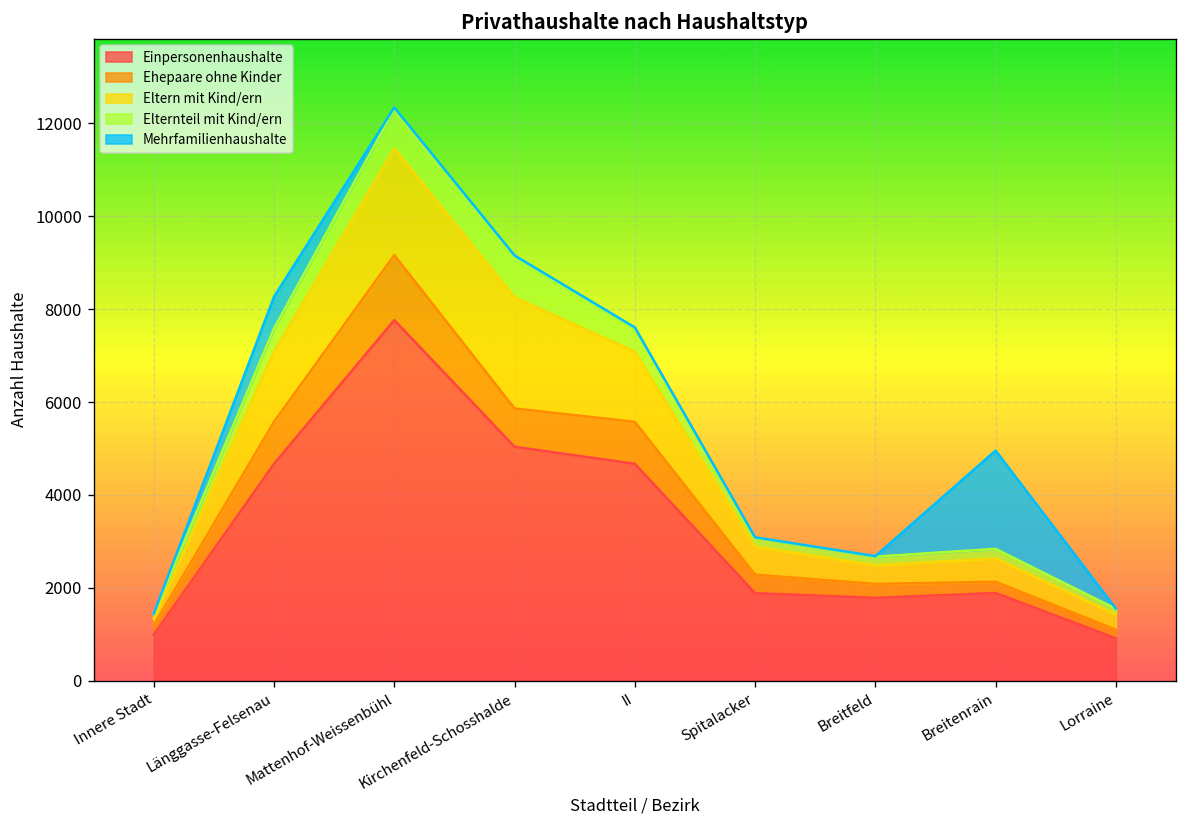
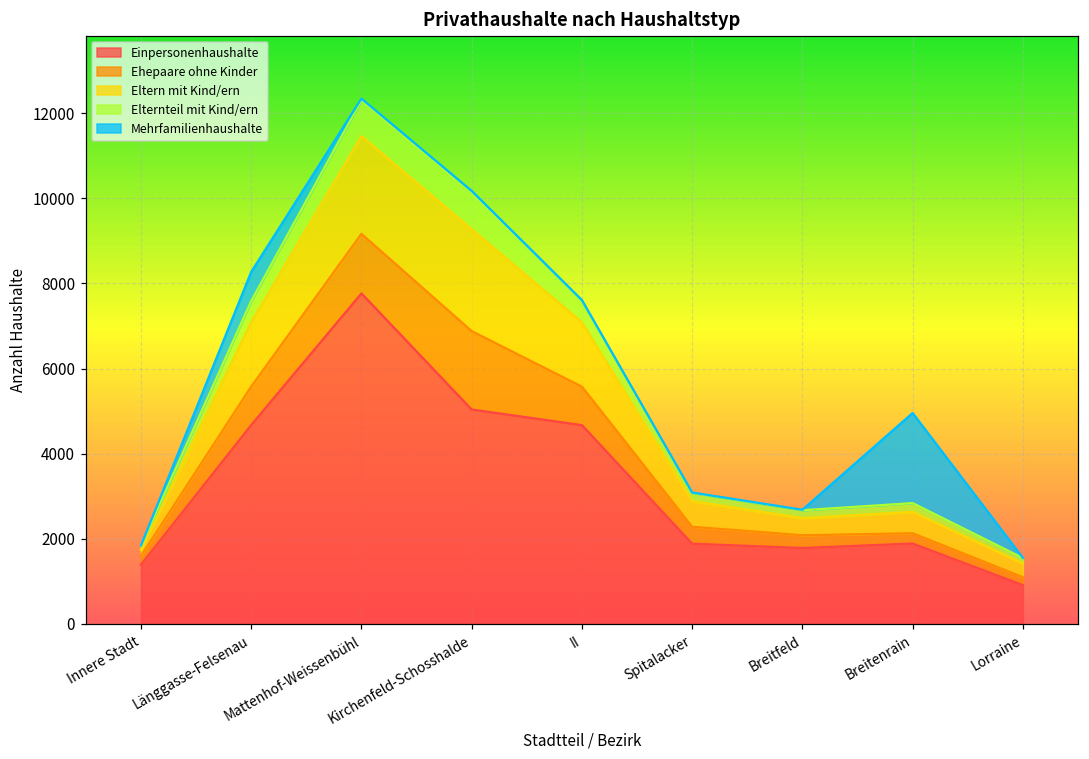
  {
    "Einpersonenhaushalte": {
-     "Innere Stadt": 1000,
+     "Innere Stadt": 1400,
      "Länggasse-Felsenau": 4700,
      "Mattenhof-Weissenbühl": 7800,
      "Kirchenfeld-Schosshalde": 5000,
      "II": 4700,
      "Spitalacker": 1900,
      "Breitfeld": 1800,
      "Breitenrain": 1900,
      "Lorraine": 900
    },
    "Ehepaare ohne Kinder": {
      "Innere Stadt": 200,
      "Länggasse-Felsenau": 900,
      "Mattenhof-Weissenbühl": 1400,
-     "Kirchenfeld-Schosshalde": 800,
+     "Kirchenfeld-Schosshalde": 1800,
      "II": 900,
      "Spitalacker": 400,
      "Breitfeld": 300,
      "Breitenrain": 200,
      "Lorraine": 200
    },
    "Eltern mit Kind/ern": {
      "Innere Stadt": 100,
      "Länggasse-Felsenau": 1500,
      "Mattenhof-Weissenbühl": 2300,
      "Kirchenfeld-Schosshalde": 2400,
      "II": 1500,
      "Spitalacker": 600,
      "Breitfeld": 400,
      "Breitenrain": 500,
      "Lorraine": 300
    },
    "Elternteil mit Kind/ern": {
      "Länggasse-Felsenau": 500,
      "Breitenrain": 200
    },
    "Mehrfamilienhaushalte": {
      "Länggasse-Felsenau": 700,
      "Breitenrain": 2100
    }
  }
